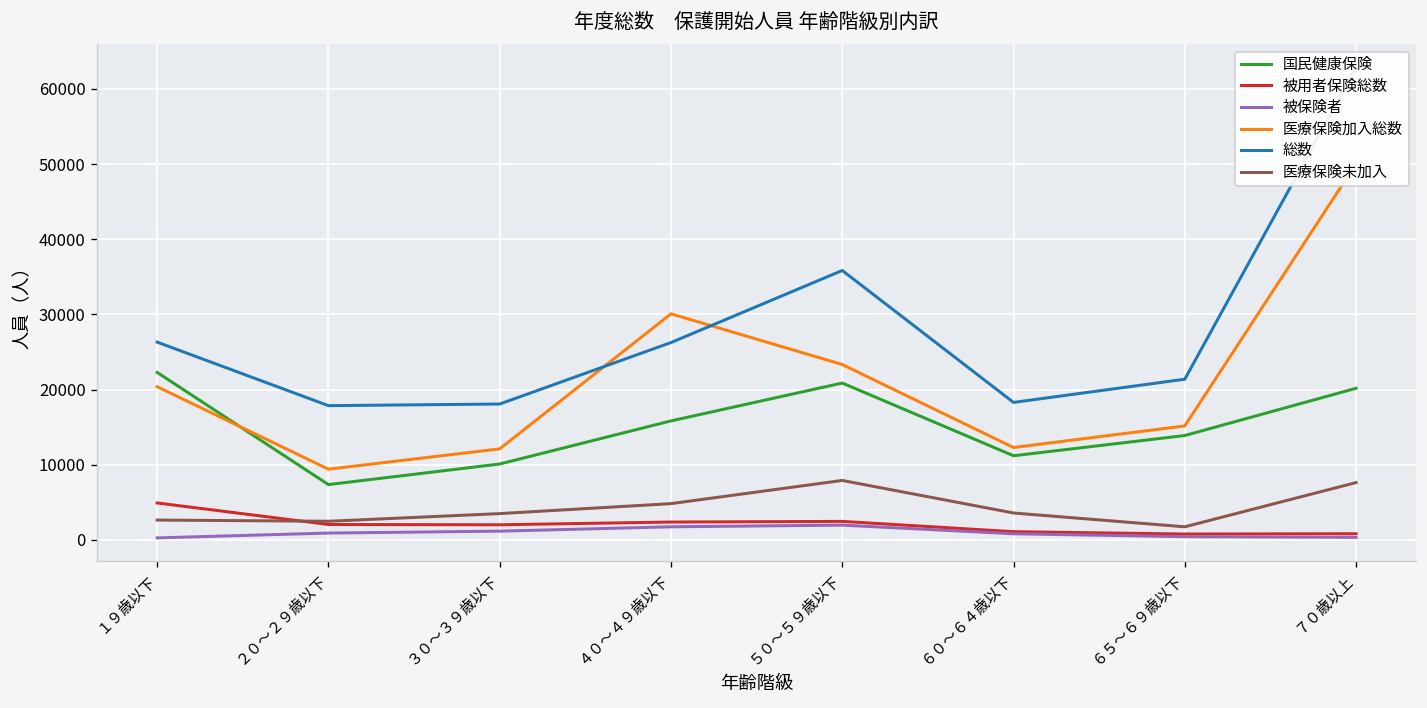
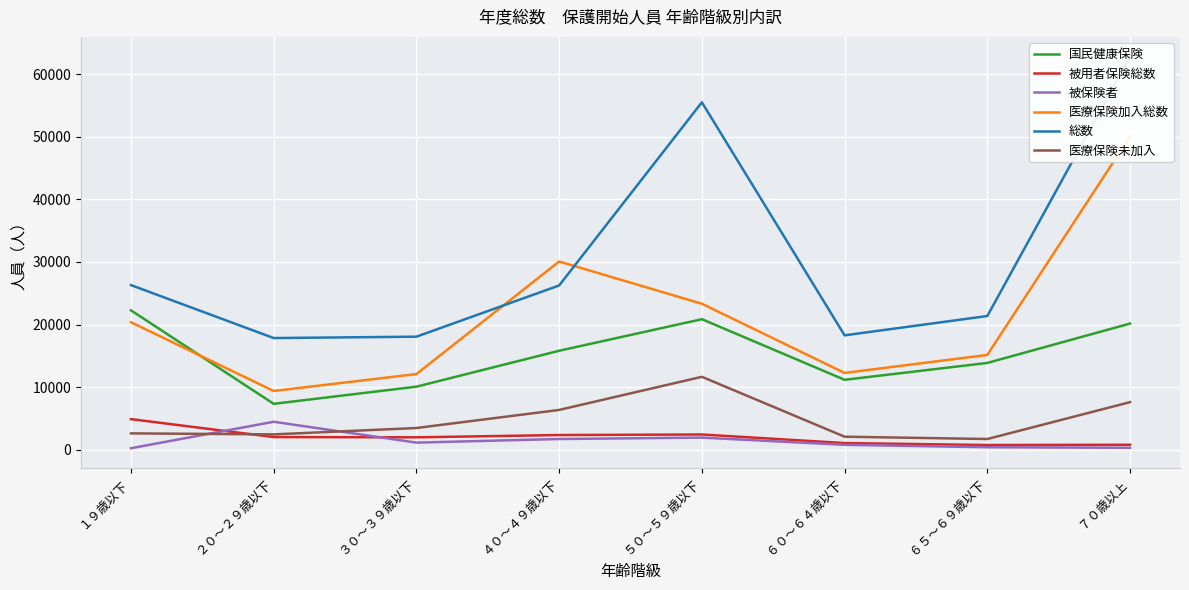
  {
    "国民健康保険": {
      "１９歳以下": 22000,
      "２０～２９歳以下": 7000,
      "３０～３９歳以下": 10000,
      "４０～４９歳以下": 16000,
      "５０～５９歳以下": 21000,
      "６０～６４歳以下": 11000,
      "６５～６９歳以下": 14000,
      "７０歳以上": 20000
    },
    "被用者保険総数": {
      "１９歳以下": 5000,
      "２０～２９歳以下": 2000,
      "３０～３９歳以下": 2000,
      "４０～４９歳以下": 2000,
      "５０～５９歳以下": 2000,
      "７０歳以上": 1000
    },
    "被保険者": {
      "１９歳以下": 0,
-     "２０～２９歳以下": 1000,
+     "２０～２９歳以下": 4000,
      "３０～３９歳以下": 1000,
      "４０～４９歳以下": 2000,
      "５０～５９歳以下": 2000,
      "７０歳以上": 0
    },
    "医療保険加入総数": {
      "１９歳以下": 20000,
      "２０～２９歳以下": 9000,
      "３０～３９歳以下": 12000,
      "４０～４９歳以下": 30000,
      "５０～５９歳以下": 23000,
      "６０～６４歳以下": 12000,
      "６５～６９歳以下": 15000
    },
    "総数": {
      "１９歳以下": 26000,
      "２０～２９歳以下": 18000,
      "３０～３９歳以下": 18000,
      "４０～４９歳以下": 26000,
-     "５０～５９歳以下": 36000,
+     "５０～５９歳以下": 55000,
      "６０～６４歳以下": 18000,
      "６５～６９歳以下": 21000
    },
    "医療保険未加入": {
      "１９歳以下": 3000,
      "２０～２９歳以下": 2000,
      "３０～３９歳以下": 4000,
-     "４０～４９歳以下": 5000,
-     "５０～５９歳以下": 8000,
-     "６０～６４歳以下": 4000,
+     "４０～４９歳以下": 6000,
+     "５０～５９歳以下": 12000,
+     "６０～６４歳以下": 2000,
      "６５～６９歳以下": 2000,
      "７０歳以上": 8000
    }
  }
